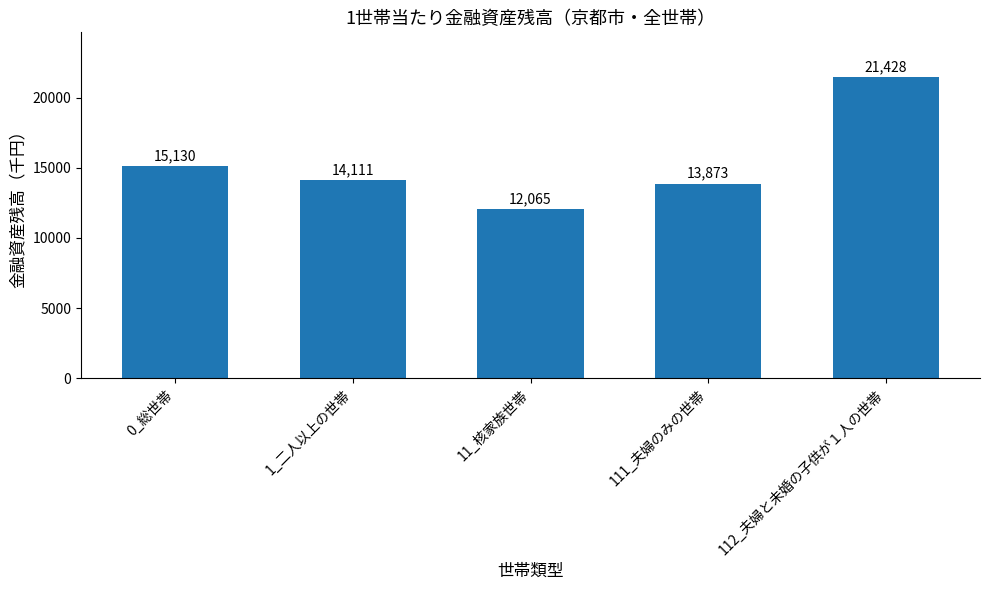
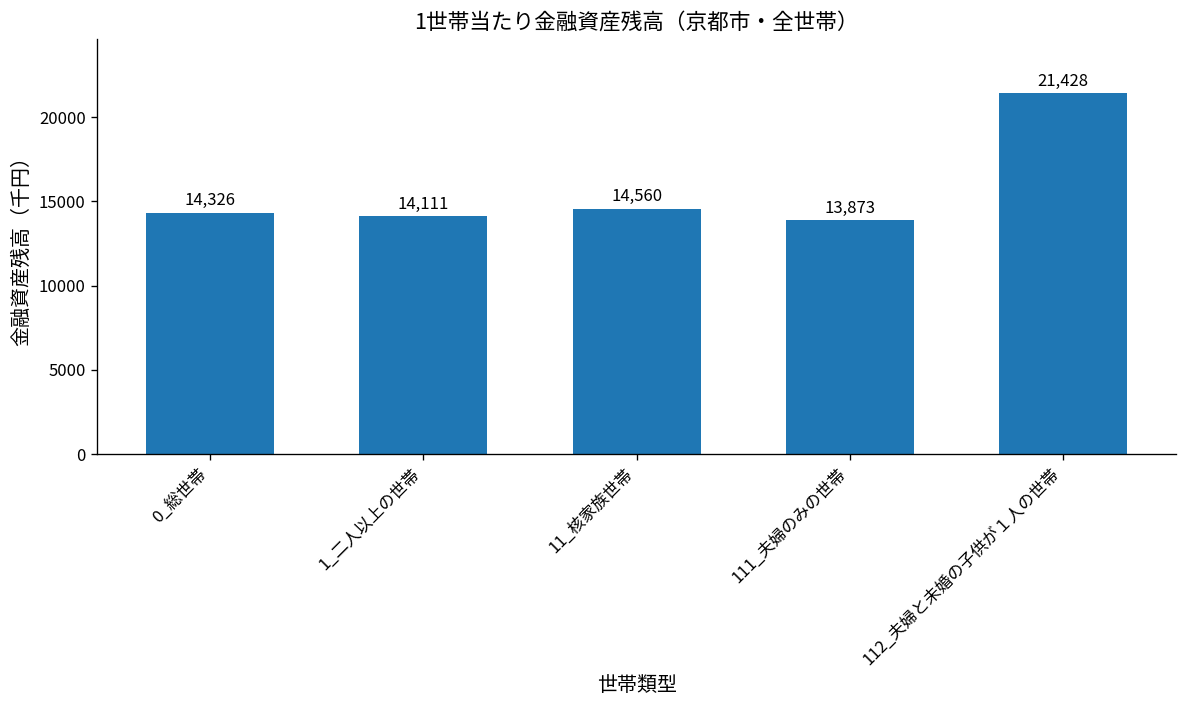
  {
-   "0_総世帯": "15,130",
+   "0_総世帯": "14,326",
    "1_二人以上の世帯": "14,111",
-   "11_核家族世帯": "12,065",
+   "11_核家族世帯": "14,560",
    "111_夫婦のみの世帯": "13,873",
    "112_夫婦と未婚の子供が１人の世帯": "21,428"
  }
